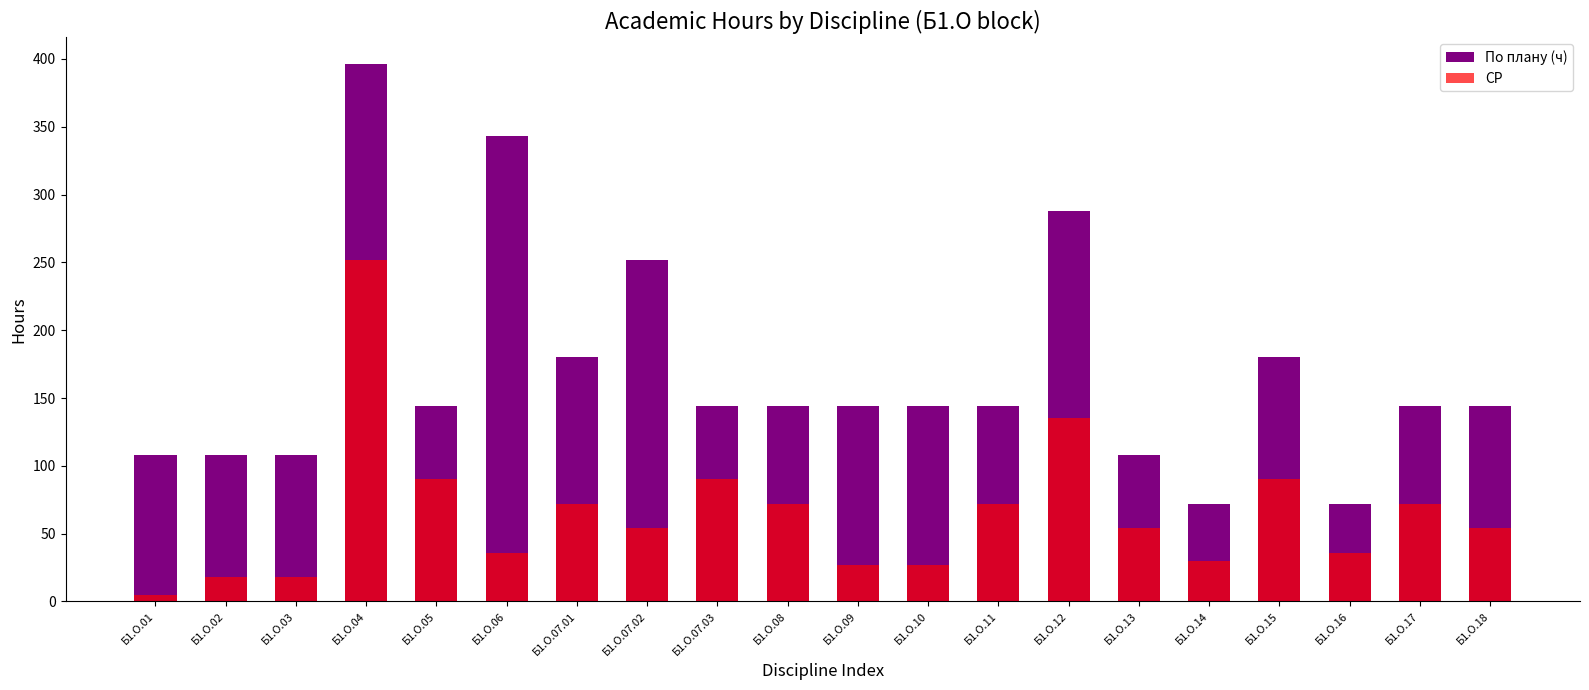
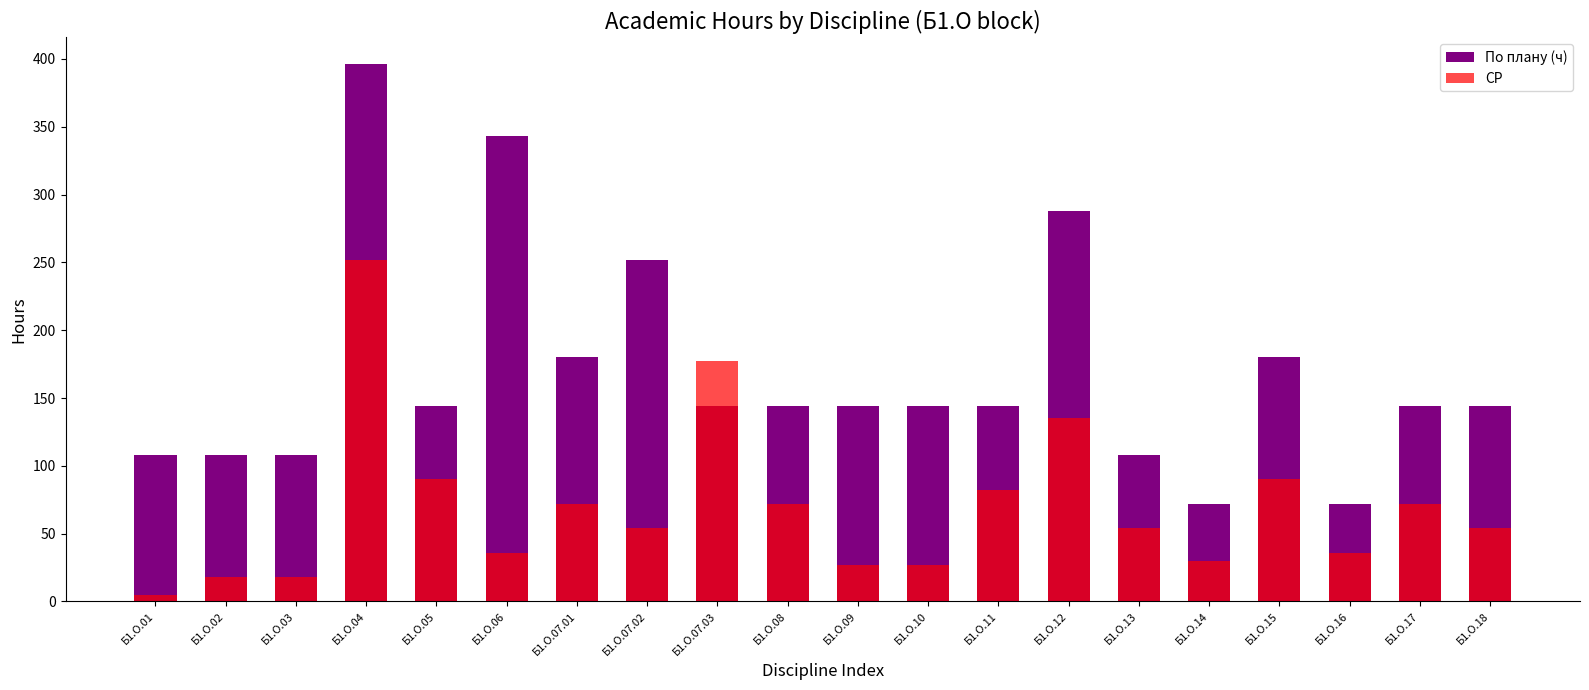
  {
    "По плану (ч)": {
      "Б1.О.01": 108,
      "Б1.О.02": 108,
      "Б1.О.03": 108,
      "Б1.О.04": 396,
      "Б1.О.05": 144,
      "Б1.О.06": 343,
      "Б1.О.07.01": 180,
      "Б1.О.07.02": 252,
      "Б1.О.08": 144,
      "Б1.О.09": 144,
      "Б1.О.10": 144,
      "Б1.О.11": 144,
      "Б1.О.12": 288,
      "Б1.О.13": 108,
      "Б1.О.14": 72,
      "Б1.О.15": 180,
      "Б1.О.16": 72,
      "Б1.О.17": 144,
      "Б1.О.18": 144
    },
    "СР": {
-     "Б1.О.07.03": 90,
-     "Б1.О.11": 72
+     "Б1.О.07.03": 177,
+     "Б1.О.11": 82
    }
  }
